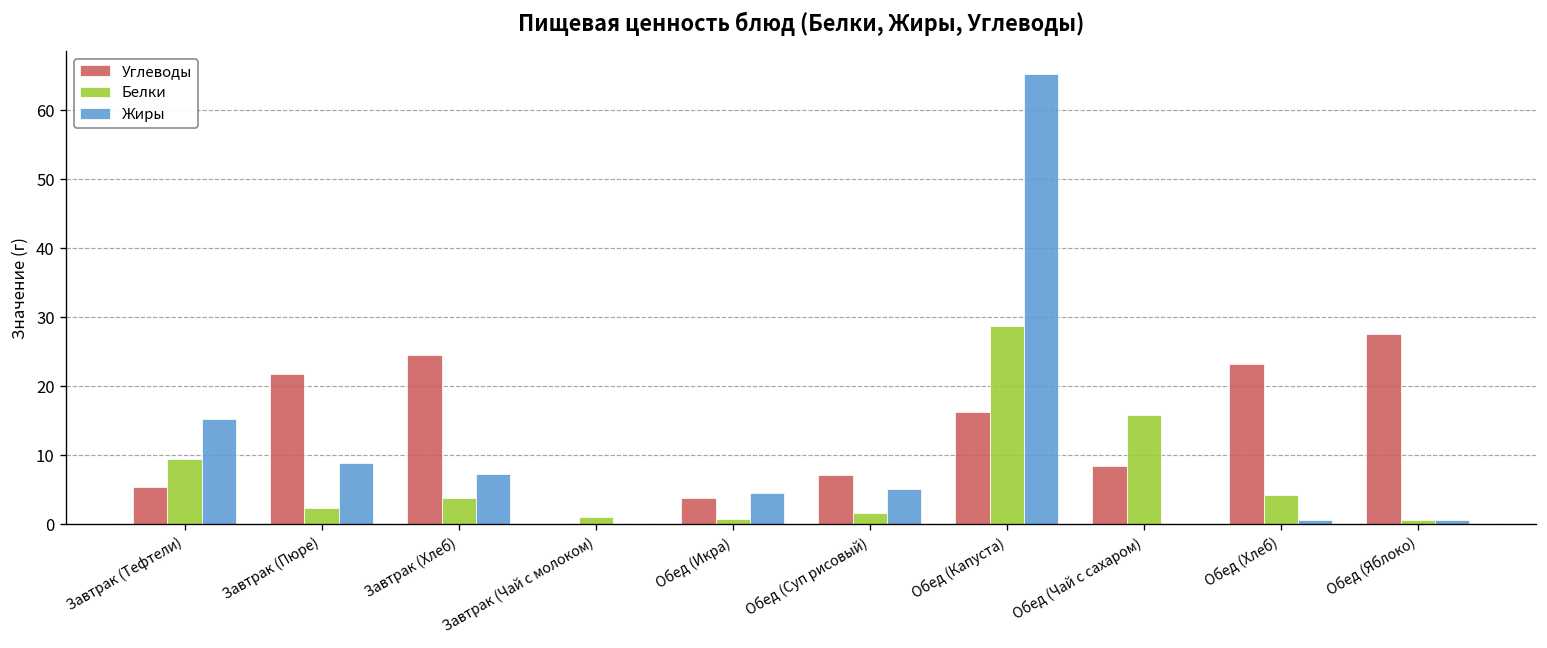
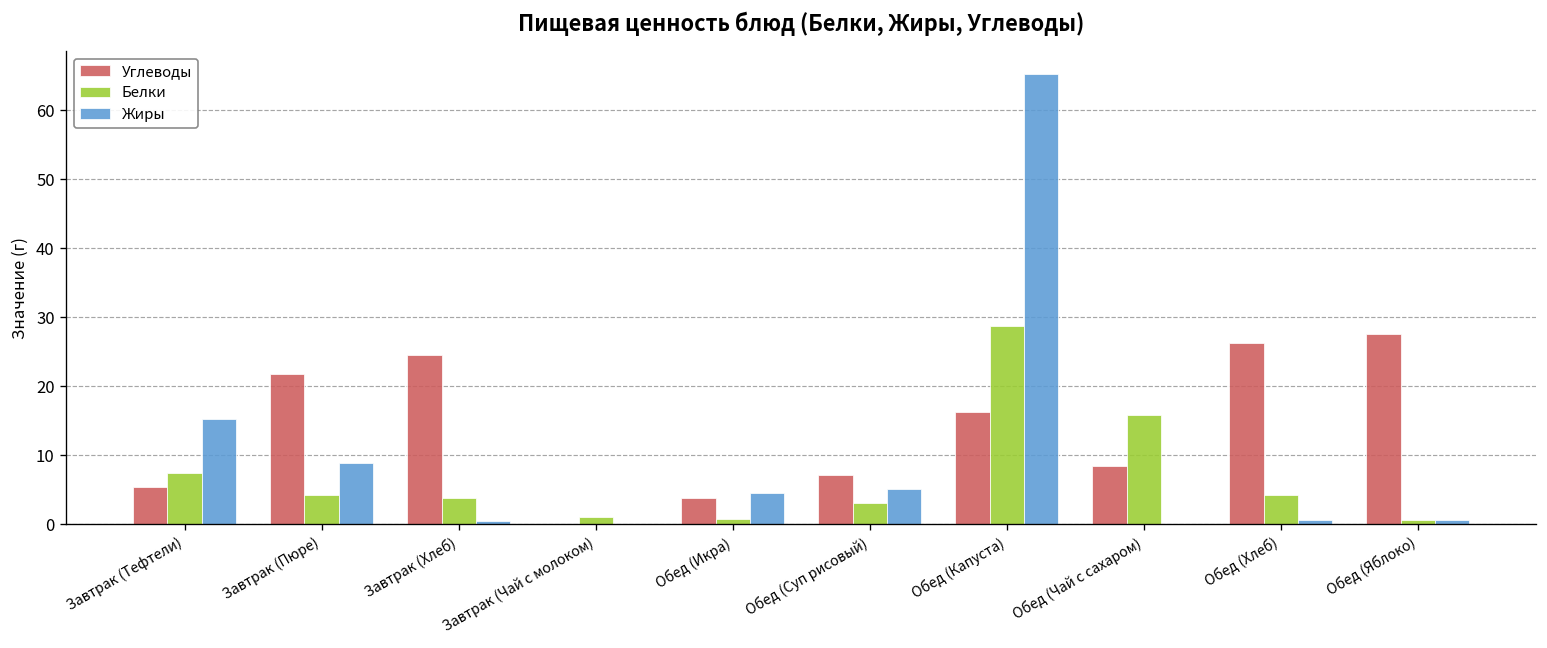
  {
    "Углеводы": {
      "Завтрак (Тефтели)": 5,
      "Завтрак (Пюре)": 22,
      "Завтрак (Хлеб)": 25,
      "Завтрак (Чай с молоком)": 0,
      "Обед (Икра)": 4,
      "Обед (Суп рисовый)": 7,
      "Обед (Капуста)": 16,
      "Обед (Чай с сахаром)": 8,
-     "Обед (Хлеб)": 23,
+     "Обед (Хлеб)": 26,
      "Обед (Яблоко)": 28
    },
    "Белки": {
-     "Завтрак (Тефтели)": 10,
-     "Завтрак (Пюре)": 2,
+     "Завтрак (Тефтели)": 7,
+     "Завтрак (Пюре)": 4,
      "Завтрак (Хлеб)": 4,
      "Завтрак (Чай с молоком)": 1,
      "Обед (Икра)": 1,
-     "Обед (Суп рисовый)": 2,
+     "Обед (Суп рисовый)": 3,
      "Обед (Капуста)": 29,
      "Обед (Чай с сахаром)": 16,
      "Обед (Хлеб)": 4,
      "Обед (Яблоко)": 1
    },
    "Жиры": {
      "Завтрак (Тефтели)": 15,
      "Завтрак (Пюре)": 9,
-     "Завтрак (Хлеб)": 7,
+     "Завтрак (Хлеб)": 0,
      "Завтрак (Чай с молоком)": 0,
      "Обед (Икра)": 5,
      "Обед (Суп рисовый)": 5,
      "Обед (Капуста)": 65,
      "Обед (Чай с сахаром)": 0,
      "Обед (Хлеб)": 1,
      "Обед (Яблоко)": 1
    }
  }
